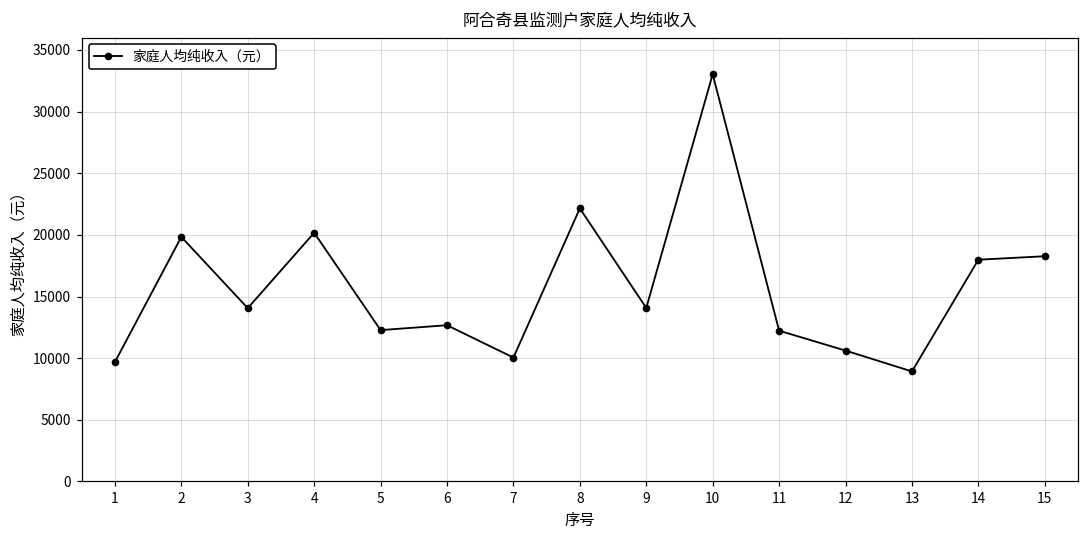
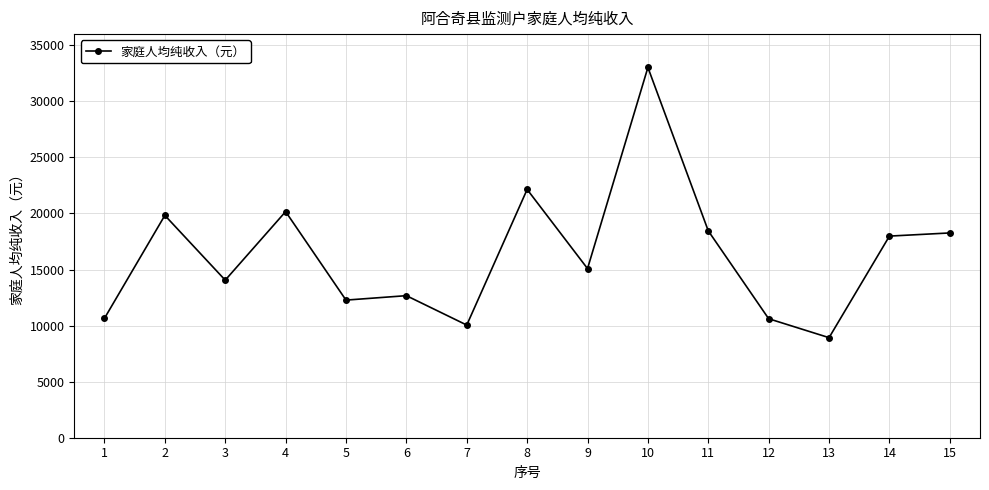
  {
-   "1": 9700,
+   "1": 10600,
    "2": 19800,
    "3": 14100,
    "4": 20200,
    "5": 12300,
    "6": 12700,
    "7": 10000,
    "8": 22100,
-   "9": 14100,
+   "9": 15100,
    "10": 33000,
-   "11": 12200,
+   "11": 18400,
    "12": 10600,
    "13": 8900,
    "14": 18000,
    "15": 18300
  }
